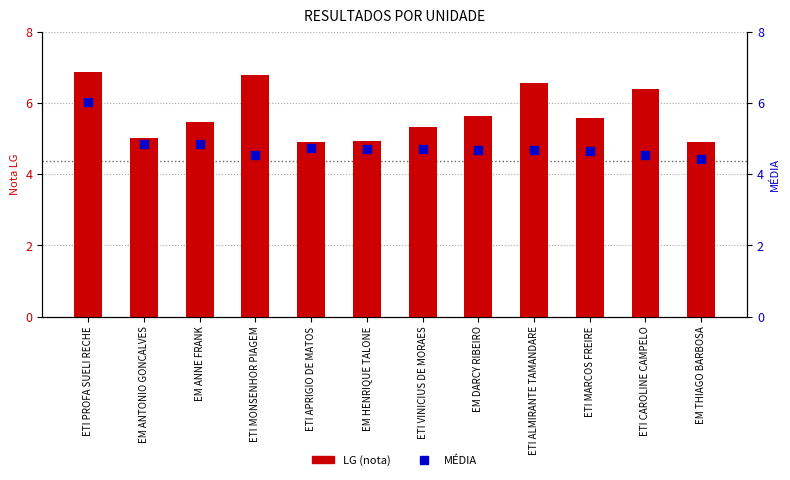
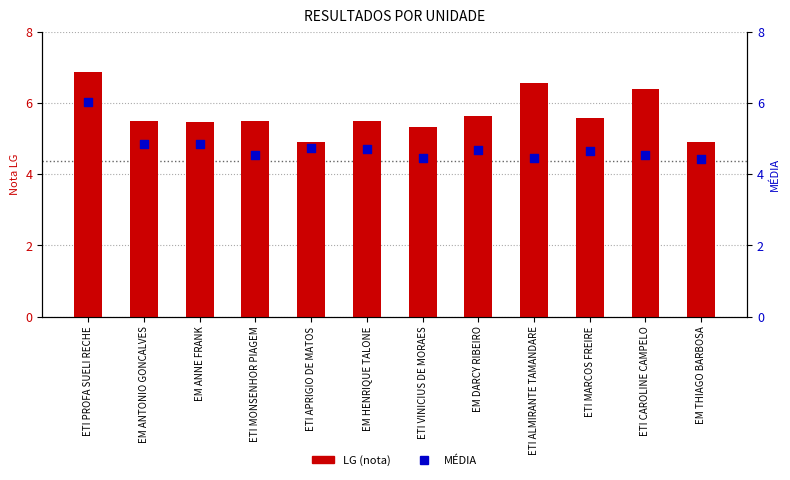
  {
    "LG (nota)": {
      "ETI PROFA SUELI RECHE": 6.9,
-     "EM ANTONIO GONCALVES": 5.0,
+     "EM ANTONIO GONCALVES": 5.5,
      "EM ANNE FRANK": 5.5,
-     "ETI MONSENHOR PIAGEM": 6.8,
+     "ETI MONSENHOR PIAGEM": 5.5,
      "ETI APRIGIO DE MATOS": 4.9,
-     "EM HENRIQUE TALONE": 4.9,
+     "EM HENRIQUE TALONE": 5.5,
      "ETI VINICIUS DE MORAES": 5.3,
      "EM DARCY RIBEIRO": 5.6,
      "ETI ALMIRANTE TAMANDARE": 6.6,
      "ETI MARCOS FREIRE": 5.6,
      "ETI CAROLINE CAMPELO": 6.4,
      "EM THIAGO BARBOSA": 4.9
    },
    "MÉDIA": {
-     "ETI VINICIUS DE MORAES": 4.7,
-     "ETI ALMIRANTE TAMANDARE": 4.7
+     "ETI VINICIUS DE MORAES": 4.4,
+     "ETI ALMIRANTE TAMANDARE": 4.4
    }
  }
